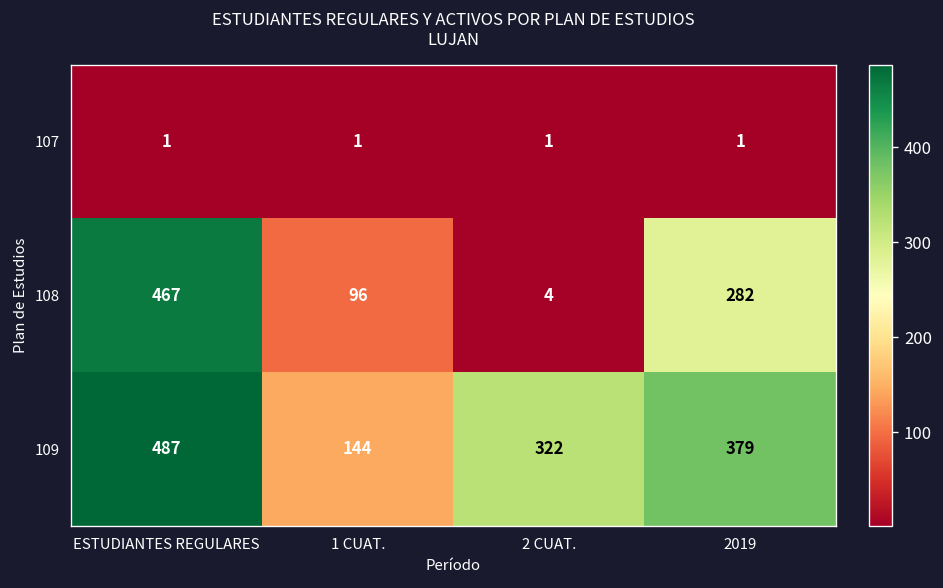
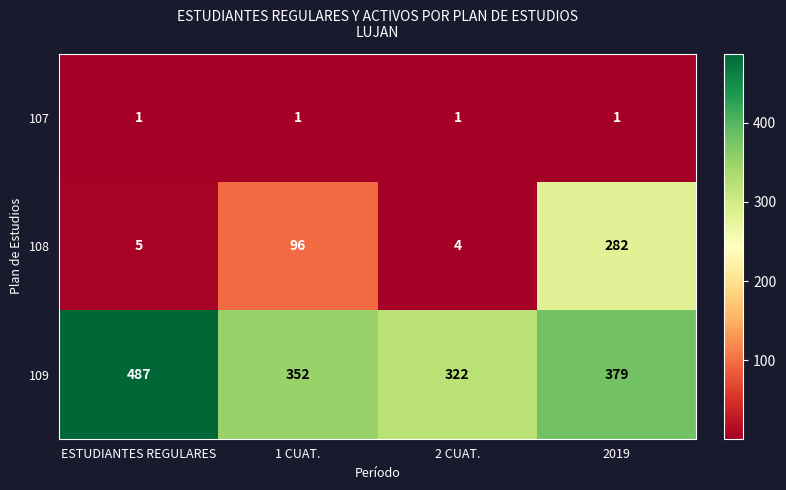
  {
    "107": {
      "ESTUDIANTES REGULARES": 1,
      "1 CUAT.": 1,
      "2 CUAT.": 1,
      "2019": 1
    },
    "108": {
-     "ESTUDIANTES REGULARES": 467,
+     "ESTUDIANTES REGULARES": 5,
      "1 CUAT.": 96,
      "2 CUAT.": 4,
      "2019": 282
    },
    "109": {
      "ESTUDIANTES REGULARES": 487,
-     "1 CUAT.": 144,
+     "1 CUAT.": 352,
      "2 CUAT.": 322,
      "2019": 379
    }
  }
